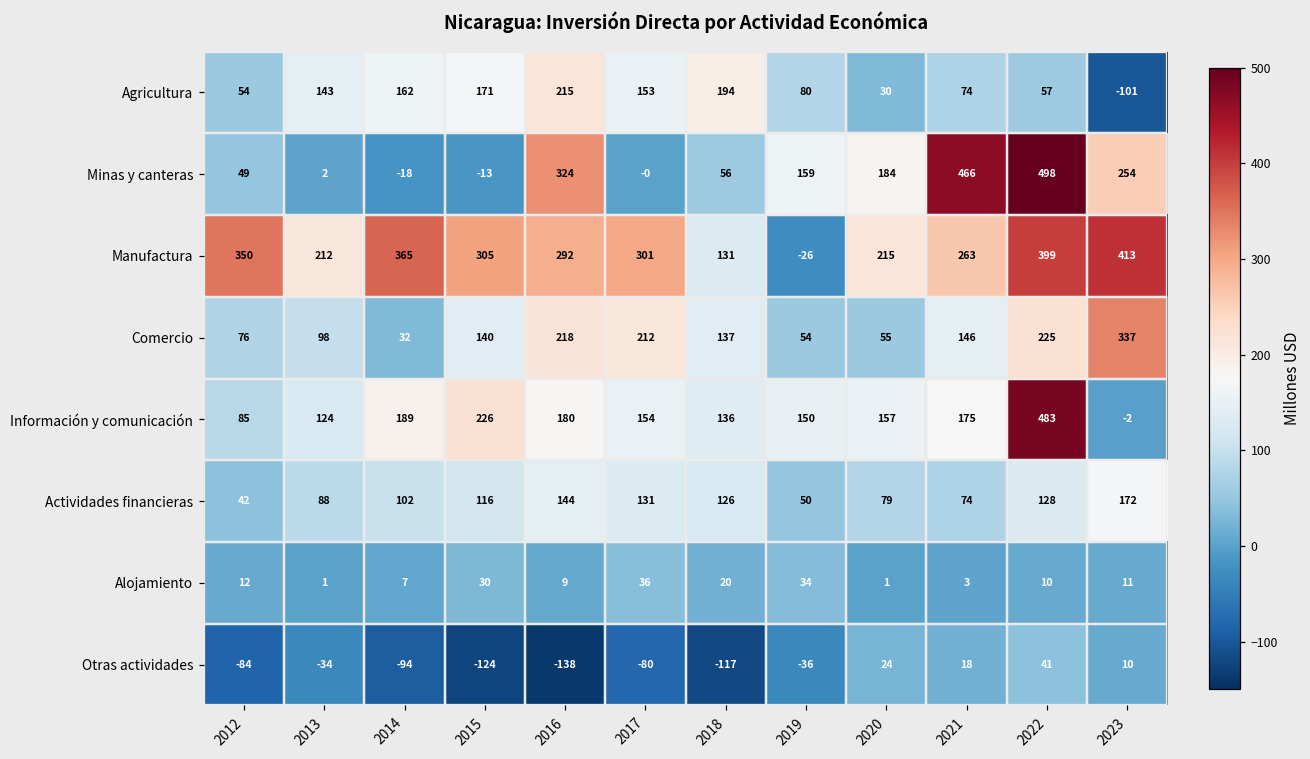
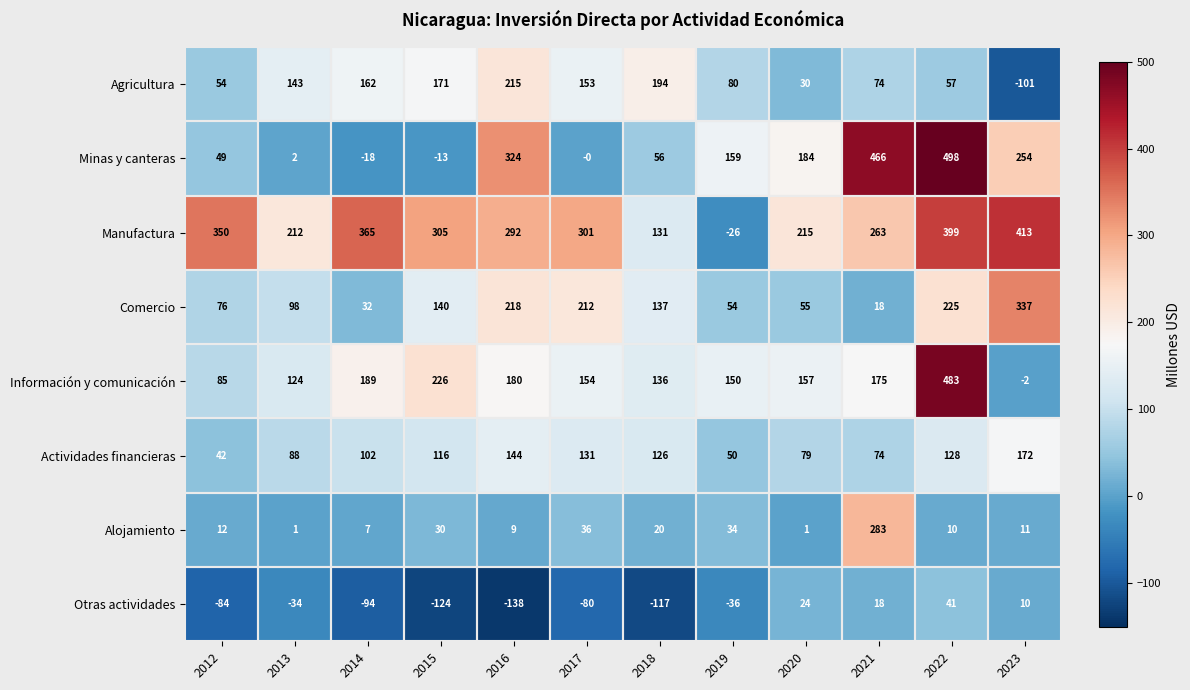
  {
    "Agricultura": {
      "2012": 54,
      "2013": 143,
      "2014": 162,
      "2015": 171,
      "2016": 215,
      "2017": 153,
      "2018": 194,
      "2019": 80,
      "2020": 30,
      "2021": 74,
      "2022": 57,
      "2023": -101
    },
    "Minas y canteras": {
      "2012": 49,
      "2013": 2,
      "2014": -18,
      "2015": -13,
      "2016": 324,
      "2017": -0,
      "2018": 56,
      "2019": 159,
      "2020": 184,
      "2021": 466,
      "2022": 498,
      "2023": 254
    },
    "Manufactura": {
      "2012": 350,
      "2013": 212,
      "2014": 365,
      "2015": 305,
      "2016": 292,
      "2017": 301,
      "2018": 131,
      "2019": -26,
      "2020": 215,
      "2021": 263,
      "2022": 399,
      "2023": 413
    },
    "Comercio": {
      "2012": 76,
      "2013": 98,
      "2014": 32,
      "2015": 140,
      "2016": 218,
      "2017": 212,
      "2018": 137,
      "2019": 54,
      "2020": 55,
-     "2021": 146,
+     "2021": 18,
      "2022": 225,
      "2023": 337
    },
    "Información y comunicación": {
      "2012": 85,
      "2013": 124,
      "2014": 189,
      "2015": 226,
      "2016": 180,
      "2017": 154,
      "2018": 136,
      "2019": 150,
      "2020": 157,
      "2021": 175,
      "2022": 483,
      "2023": -2
    },
    "Actividades financieras": {
      "2012": 42,
      "2013": 88,
      "2014": 102,
      "2015": 116,
      "2016": 144,
      "2017": 131,
      "2018": 126,
      "2019": 50,
      "2020": 79,
      "2021": 74,
      "2022": 128,
      "2023": 172
    },
    "Alojamiento": {
      "2012": 12,
      "2013": 1,
      "2014": 7,
      "2015": 30,
      "2016": 9,
      "2017": 36,
      "2018": 20,
      "2019": 34,
      "2020": 1,
-     "2021": 3,
+     "2021": 283,
      "2022": 10,
      "2023": 11
    },
    "Otras actividades": {
      "2012": -84,
      "2013": -34,
      "2014": -94,
      "2015": -124,
      "2016": -138,
      "2017": -80,
      "2018": -117,
      "2019": -36,
      "2020": 24,
      "2021": 18,
      "2022": 41,
      "2023": 10
    }
  }
